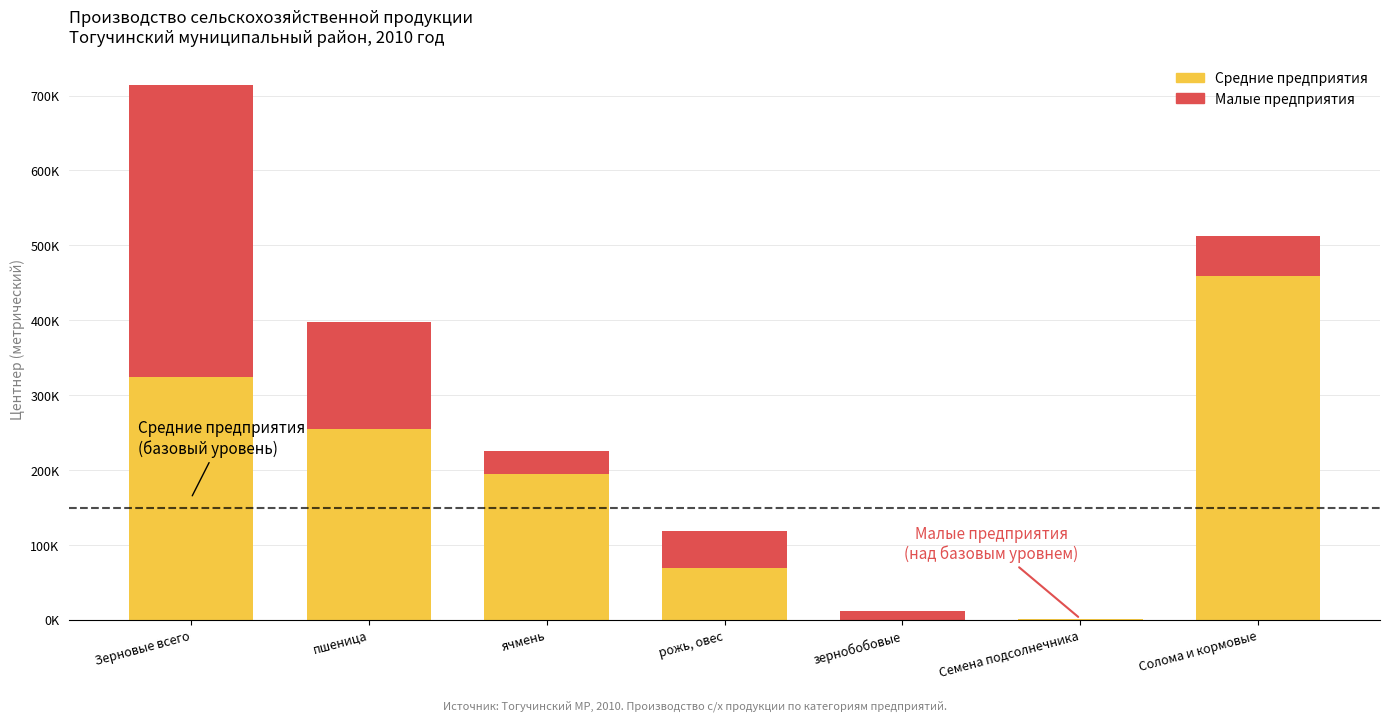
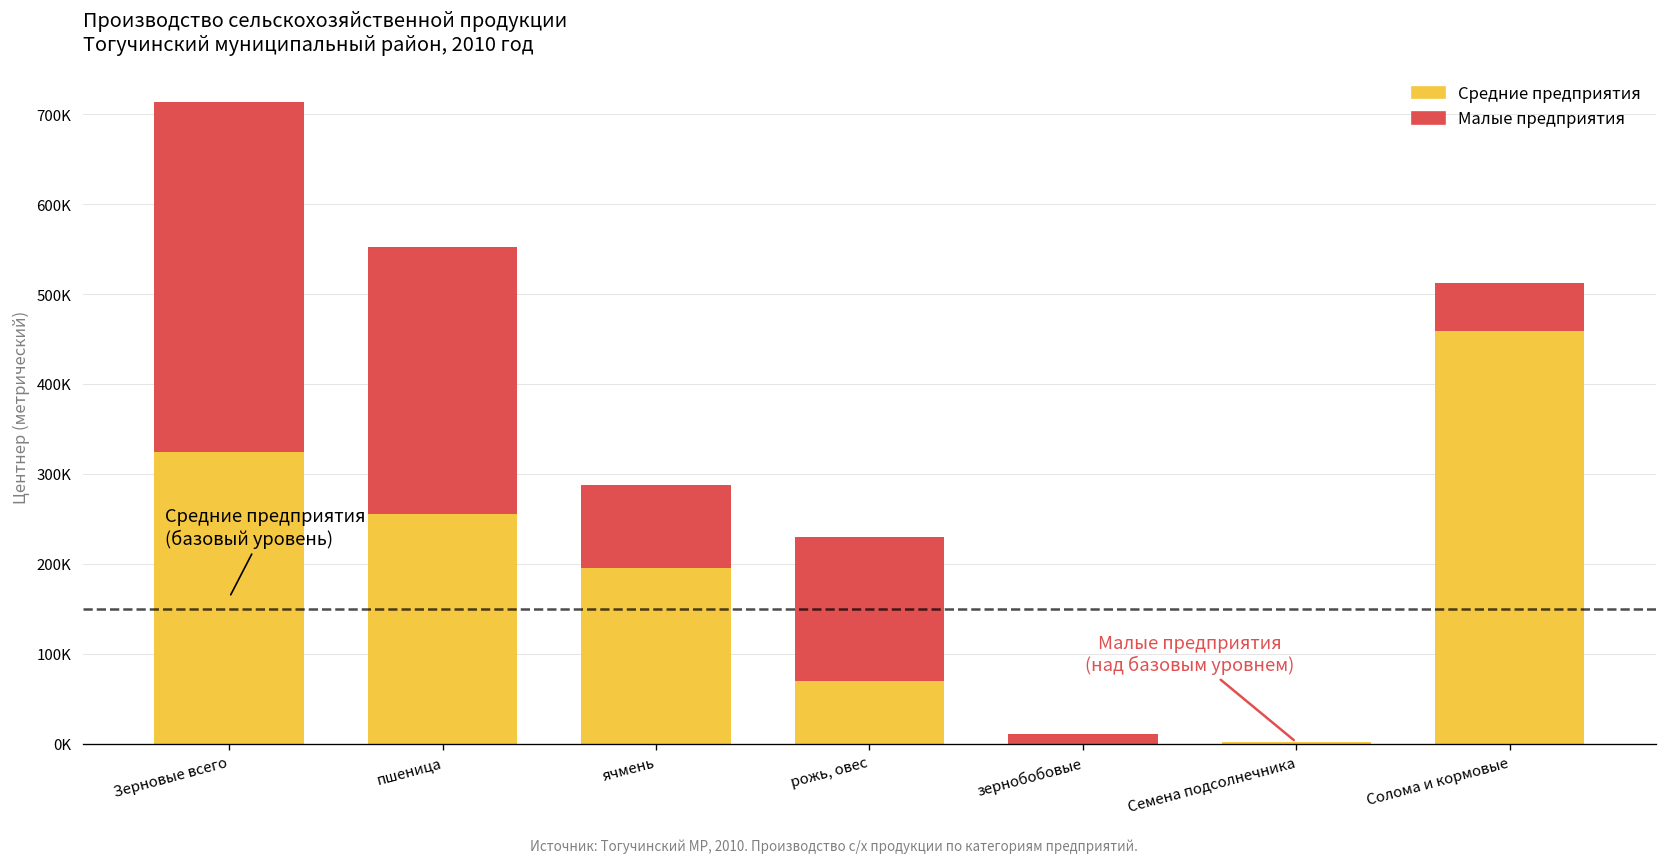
  {
    "Средние предприятия": {
      "Зерновые всего": 320000,
      "пшеница": 260000,
      "ячмень": 200000,
      "рожь, овес": 70000,
      "зернобобовые": 0,
      "Солома и кормовые": 460000
    },
    "Малые предприятия": {
      "Зерновые всего": 390000,
-     "пшеница": 140000,
-     "ячмень": 30000,
-     "рожь, овес": 50000,
+     "пшеница": 300000,
+     "ячмень": 90000,
+     "рожь, овес": 160000,
      "зернобобовые": 10000,
      "Семена подсолнечника": 0,
      "Солома и кормовые": 50000
    }
  }
